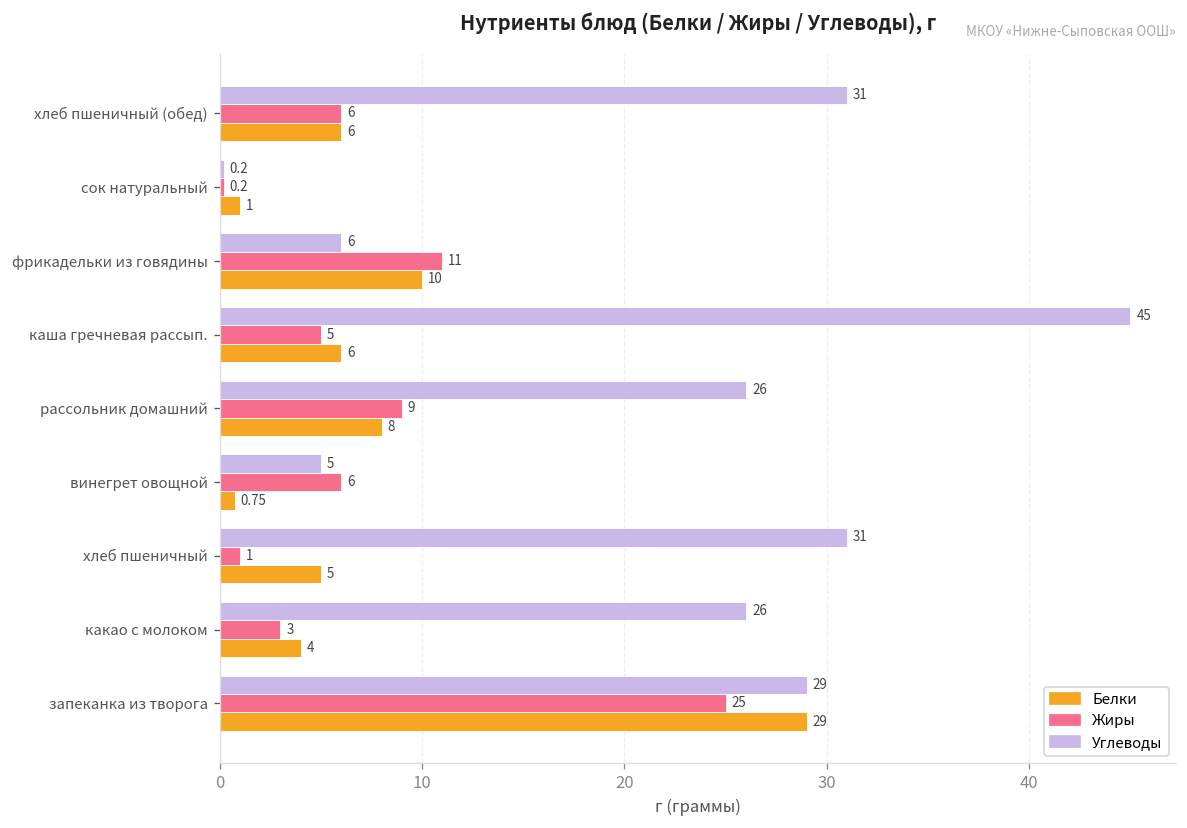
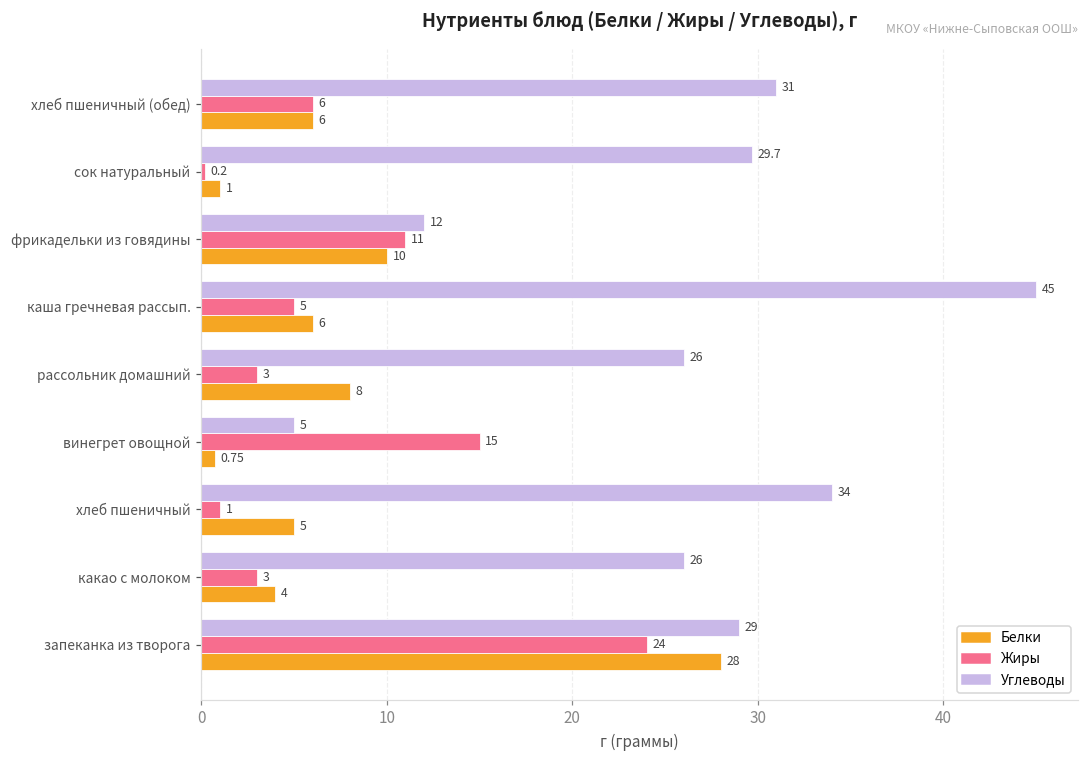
  {
    "Белки": {
      "хлеб пшеничный (обед)": 6,
      "сок натуральный": 1,
      "фрикадельки из говядины": 10,
      "каша гречневая рассып.": 6,
      "рассольник домашний": 8,
      "винегрет овощной": 0.75,
      "хлеб пшеничный": 5,
      "какао с молоком": 4,
-     "запеканка из творога": 29
+     "запеканка из творога": 28
    },
    "Жиры": {
      "хлеб пшеничный (обед)": 6,
      "сок натуральный": 0.2,
      "фрикадельки из говядины": 11,
      "каша гречневая рассып.": 5,
-     "рассольник домашний": 9,
-     "винегрет овощной": 6,
+     "рассольник домашний": 3,
+     "винегрет овощной": 15,
      "хлеб пшеничный": 1,
      "какао с молоком": 3,
-     "запеканка из творога": 25
+     "запеканка из творога": 24
    },
    "Углеводы": {
      "хлеб пшеничный (обед)": 31,
-     "сок натуральный": 0.2,
-     "фрикадельки из говядины": 6,
+     "сок натуральный": 29.7,
+     "фрикадельки из говядины": 12,
      "каша гречневая рассып.": 45,
      "рассольник домашний": 26,
      "винегрет овощной": 5,
-     "хлеб пшеничный": 31,
+     "хлеб пшеничный": 34,
      "какао с молоком": 26,
      "запеканка из творога": 29
    }
  }
